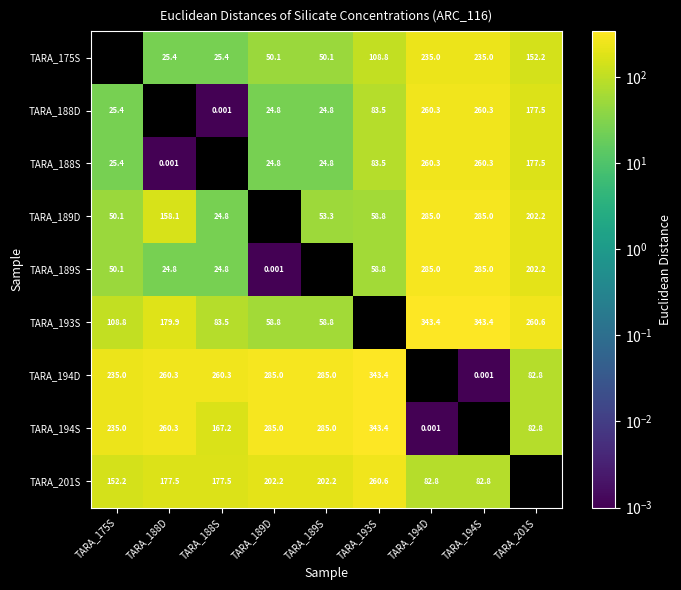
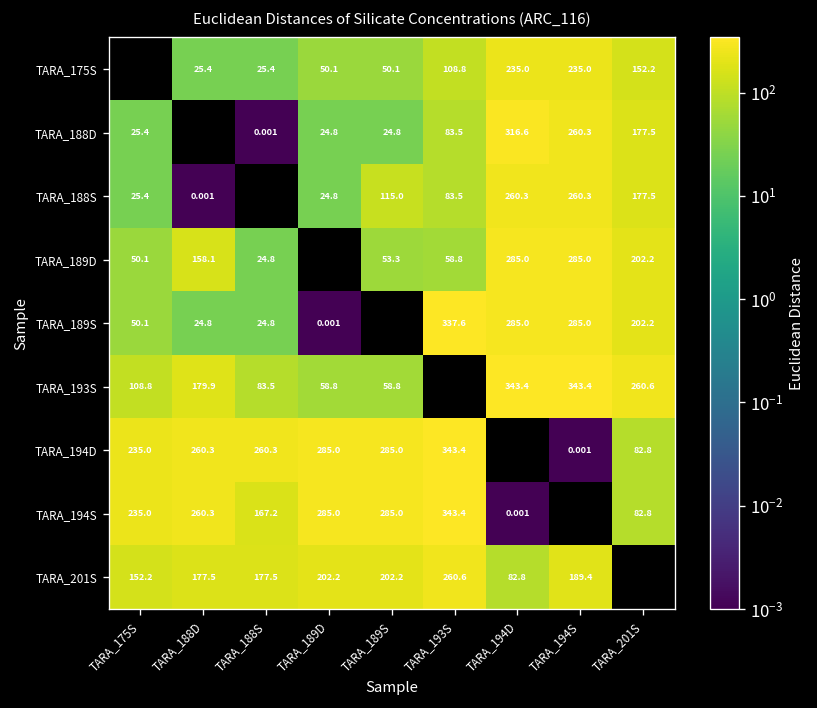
  {
    "TARA_175S": {
      "TARA_188D": 25.4,
      "TARA_188S": 25.4,
      "TARA_189D": 50.1,
      "TARA_189S": 50.1,
      "TARA_193S": 108.8,
      "TARA_194D": 235.0,
      "TARA_194S": 235.0,
      "TARA_201S": 152.2
    },
    "TARA_188D": {
      "TARA_175S": 25.4,
      "TARA_188S": 0.001,
      "TARA_189D": 24.8,
      "TARA_189S": 24.8,
      "TARA_193S": 83.5,
-     "TARA_194D": 260.3,
+     "TARA_194D": 316.6,
      "TARA_194S": 260.3,
      "TARA_201S": 177.5
    },
    "TARA_188S": {
      "TARA_175S": 25.4,
      "TARA_188D": 0.001,
      "TARA_189D": 24.8,
-     "TARA_189S": 24.8,
+     "TARA_189S": 115.0,
      "TARA_193S": 83.5,
      "TARA_194D": 260.3,
      "TARA_194S": 260.3,
      "TARA_201S": 177.5
    },
    "TARA_189D": {
      "TARA_175S": 50.1,
      "TARA_188D": 158.1,
      "TARA_188S": 24.8,
      "TARA_189S": 53.3,
      "TARA_193S": 58.8,
      "TARA_194D": 285.0,
      "TARA_194S": 285.0,
      "TARA_201S": 202.2
    },
    "TARA_189S": {
      "TARA_175S": 50.1,
      "TARA_188D": 24.8,
      "TARA_188S": 24.8,
      "TARA_189D": 0.001,
-     "TARA_193S": 58.8,
+     "TARA_193S": 337.6,
      "TARA_194D": 285.0,
      "TARA_194S": 285.0,
      "TARA_201S": 202.2
    },
    "TARA_193S": {
      "TARA_175S": 108.8,
      "TARA_188D": 179.9,
      "TARA_188S": 83.5,
      "TARA_189D": 58.8,
      "TARA_189S": 58.8,
      "TARA_194D": 343.4,
      "TARA_194S": 343.4,
      "TARA_201S": 260.6
    },
    "TARA_194D": {
      "TARA_175S": 235.0,
      "TARA_188D": 260.3,
      "TARA_188S": 260.3,
      "TARA_189D": 285.0,
      "TARA_189S": 285.0,
      "TARA_193S": 343.4,
      "TARA_194S": 0.001,
      "TARA_201S": 82.8
    },
    "TARA_194S": {
      "TARA_175S": 235.0,
      "TARA_188D": 260.3,
      "TARA_188S": 167.2,
      "TARA_189D": 285.0,
      "TARA_189S": 285.0,
      "TARA_193S": 343.4,
      "TARA_194D": 0.001,
      "TARA_201S": 82.8
    },
    "TARA_201S": {
      "TARA_175S": 152.2,
      "TARA_188D": 177.5,
      "TARA_188S": 177.5,
      "TARA_189D": 202.2,
      "TARA_189S": 202.2,
      "TARA_193S": 260.6,
      "TARA_194D": 82.8,
-     "TARA_194S": 82.8
+     "TARA_194S": 189.4
    }
  }
